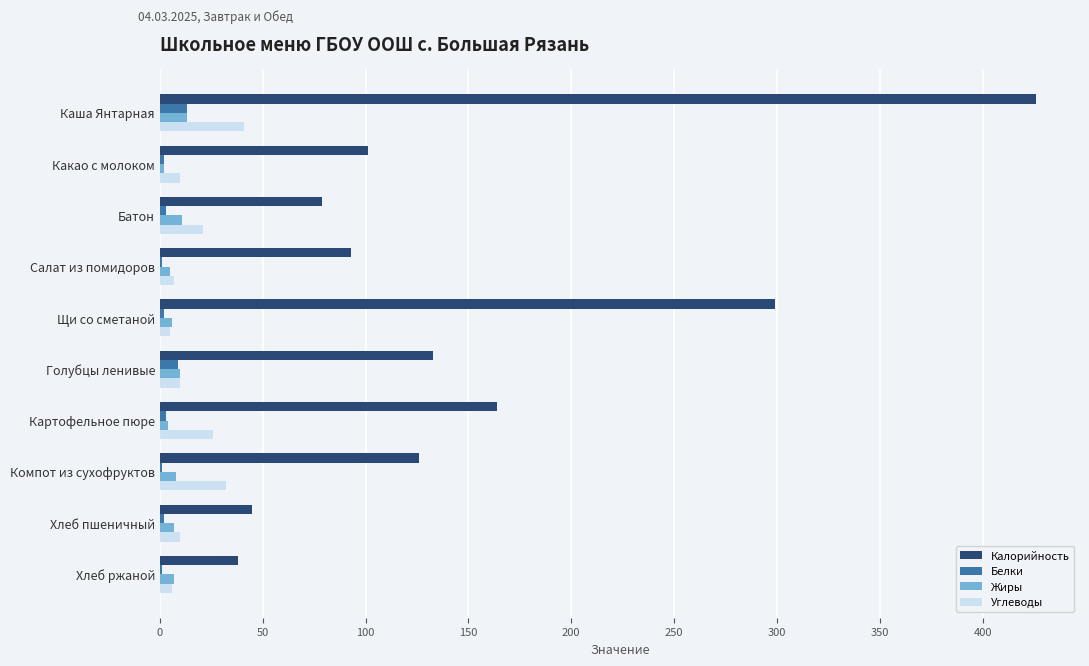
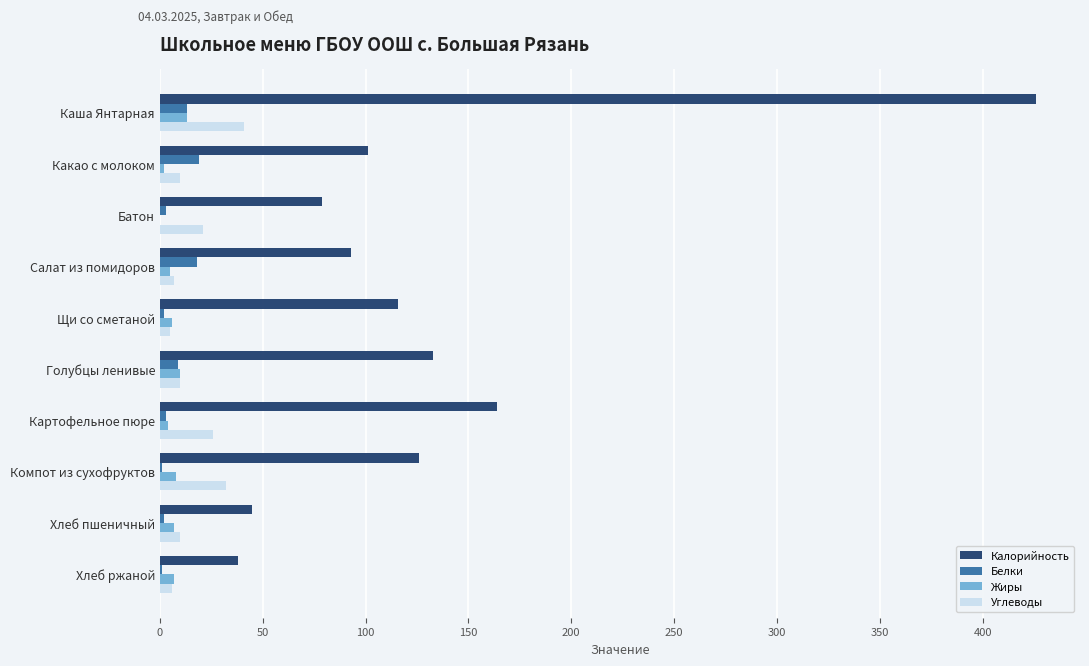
  {
    "Калорийность": {
      "Каша Янтарная": 426,
      "Какао с молоком": 101,
      "Батон": 79,
      "Салат из помидоров": 93,
-     "Щи со сметаной": 299,
+     "Щи со сметаной": 116,
      "Голубцы ленивые": 133,
      "Картофельное пюре": 164,
      "Компот из сухофруктов": 126,
      "Хлеб пшеничный": 45,
      "Хлеб ржаной": 38
    },
    "Белки": {
      "Каша Янтарная": 13,
-     "Какао с молоком": 2,
+     "Какао с молоком": 19,
      "Батон": 3,
-     "Салат из помидоров": 1,
+     "Салат из помидоров": 18,
      "Щи со сметаной": 2,
      "Голубцы ленивые": 9,
      "Картофельное пюре": 3,
      "Хлеб пшеничный": 2
    },
    "Жиры": {
      "Каша Янтарная": 13,
      "Какао с молоком": 2,
-     "Батон": 11,
+     "Батон": 0,
      "Салат из помидоров": 5,
      "Щи со сметаной": 6,
      "Голубцы ленивые": 10,
      "Картофельное пюре": 4,
      "Компот из сухофруктов": 8,
      "Хлеб пшеничный": 7,
      "Хлеб ржаной": 7
    },
    "Углеводы": {
      "Каша Янтарная": 41,
      "Какао с молоком": 10,
      "Батон": 21,
      "Салат из помидоров": 7,
      "Щи со сметаной": 5,
      "Голубцы ленивые": 10,
      "Картофельное пюре": 26,
      "Компот из сухофруктов": 32,
      "Хлеб пшеничный": 10,
      "Хлеб ржаной": 6
    }
  }
